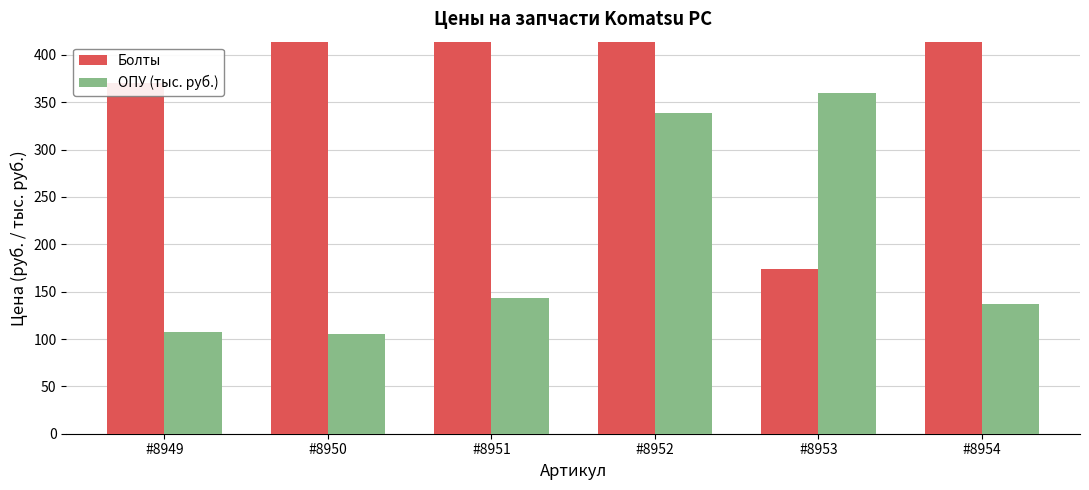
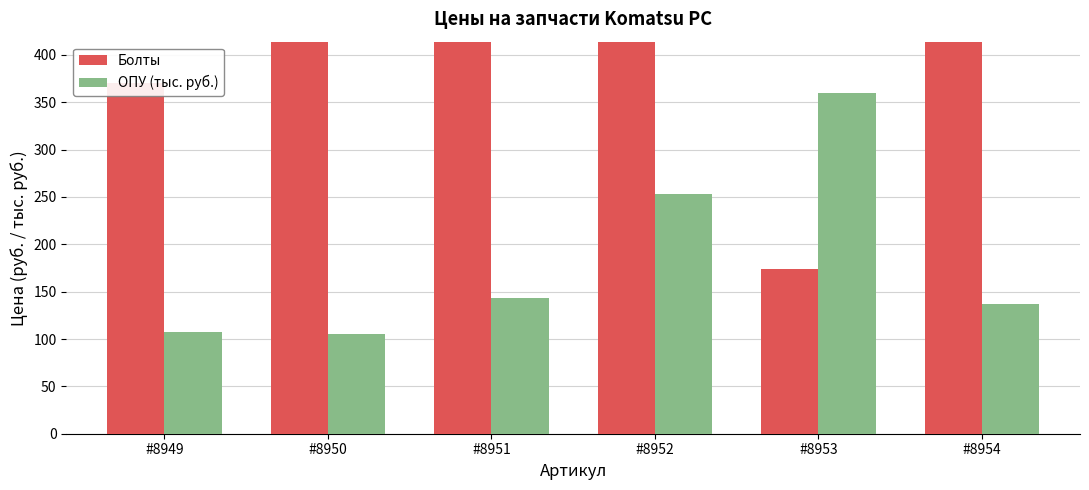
  {
    "Болты": {
      "#8953": 170
    },
    "ОПУ (тыс. руб.)": {
      "#8949": 110,
      "#8950": 110,
      "#8951": 140,
-     "#8952": 340,
+     "#8952": 250,
      "#8953": 360,
      "#8954": 140
    }
  }
